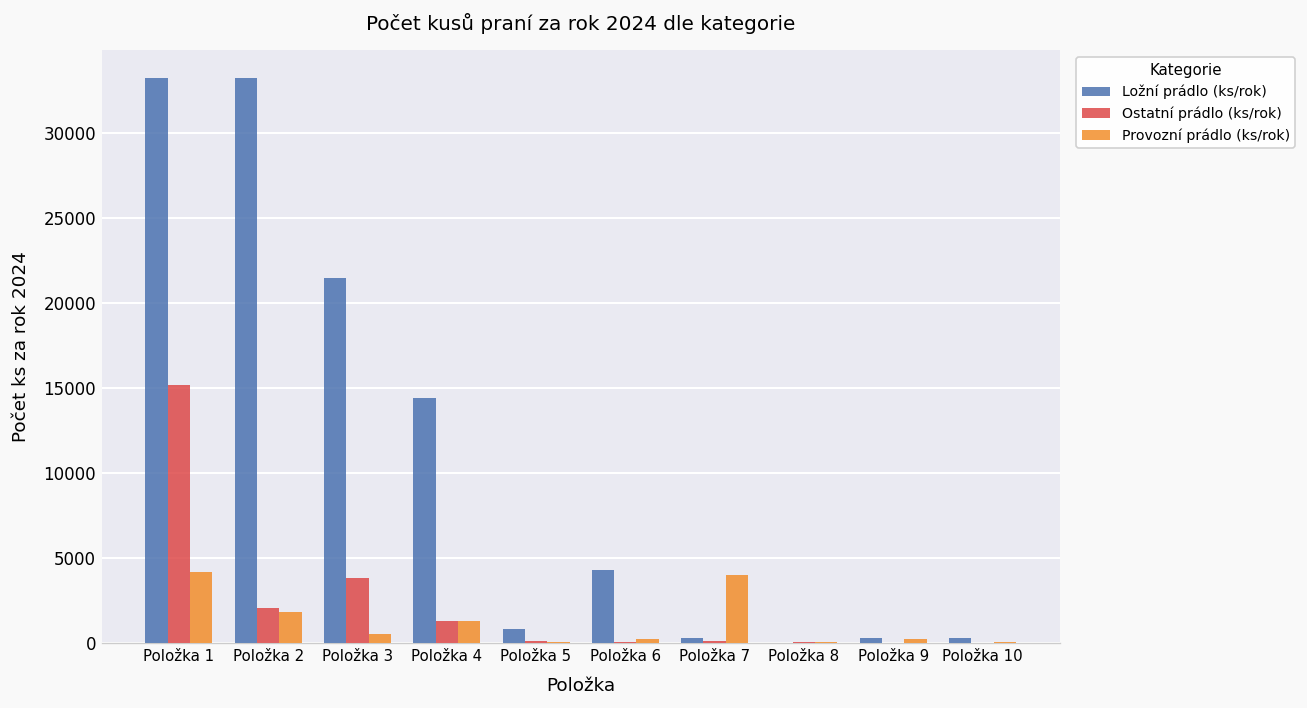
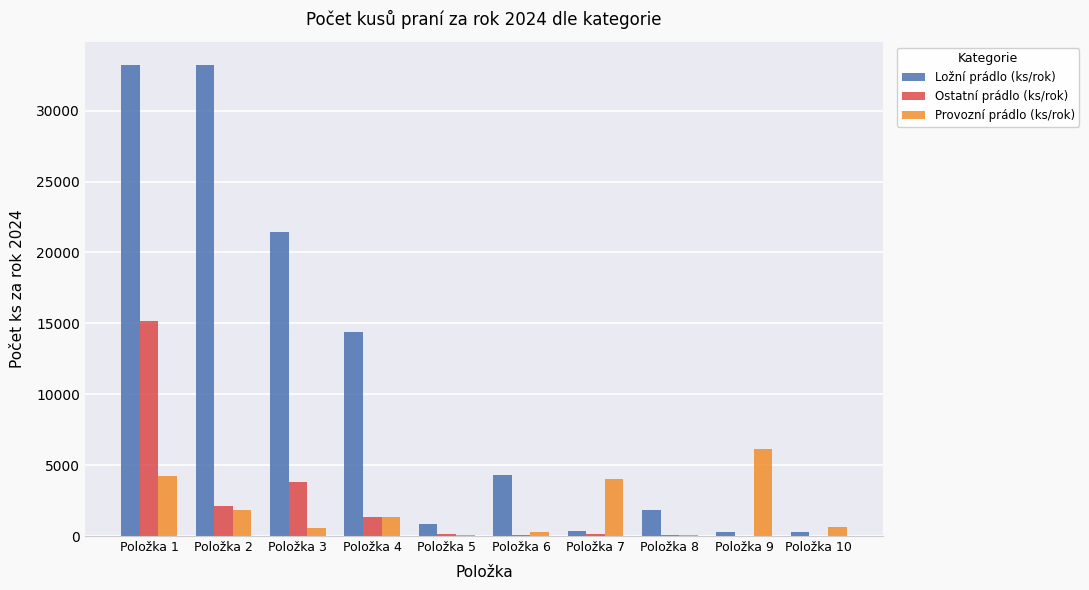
  {
    "Ložní prádlo (ks/rok)": {
      "Položka 1": 33200,
      "Položka 2": 33200,
      "Položka 3": 21500,
      "Položka 4": 14400,
      "Položka 5": 900,
      "Položka 6": 4300,
      "Položka 7": 300,
-     "Položka 8": 0,
+     "Položka 8": 1800,
      "Položka 9": 300,
      "Položka 10": 300
    },
    "Ostatní prádlo (ks/rok)": {
      "Položka 1": 15200,
      "Položka 2": 2100,
      "Položka 3": 3800,
      "Položka 4": 1300,
      "Položka 10": 0
    },
    "Provozní prádlo (ks/rok)": {
      "Položka 1": 4200,
      "Položka 2": 1900,
      "Položka 3": 500,
      "Položka 4": 1300,
      "Položka 6": 300,
      "Položka 7": 4000,
-     "Položka 9": 300,
-     "Položka 10": 100
+     "Položka 9": 6200,
+     "Položka 10": 700
    }
  }
